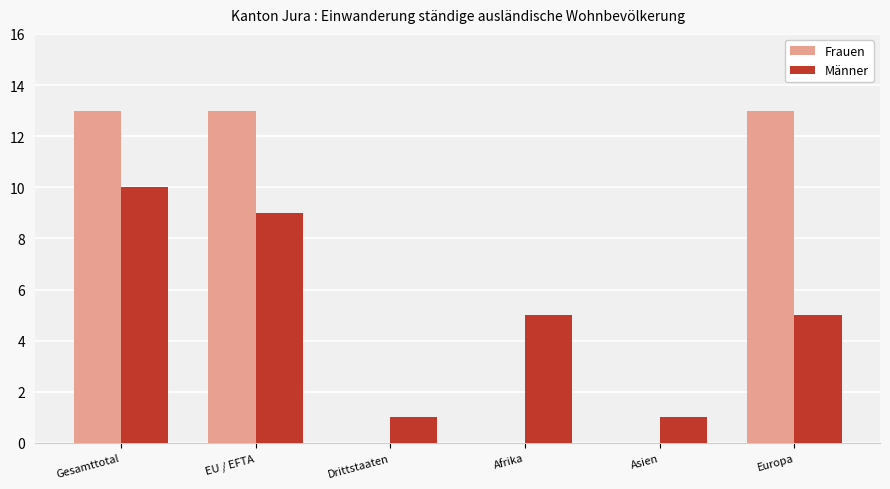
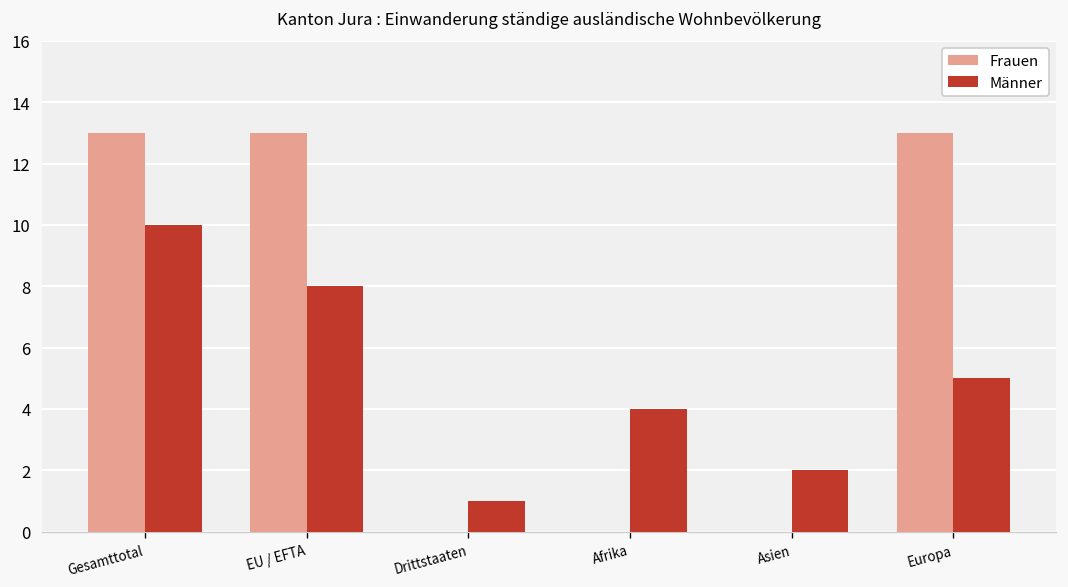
  {
    "Frauen": {
      "Gesamttotal": 13,
      "EU / EFTA": 13,
      "Drittstaaten": 0,
      "Afrika": 0,
      "Asien": 0,
      "Europa": 13
    },
    "Männer": {
      "Gesamttotal": 10,
-     "EU / EFTA": 9,
+     "EU / EFTA": 8,
      "Drittstaaten": 1,
-     "Afrika": 5,
-     "Asien": 1,
+     "Afrika": 4,
+     "Asien": 2,
      "Europa": 5
    }
  }
